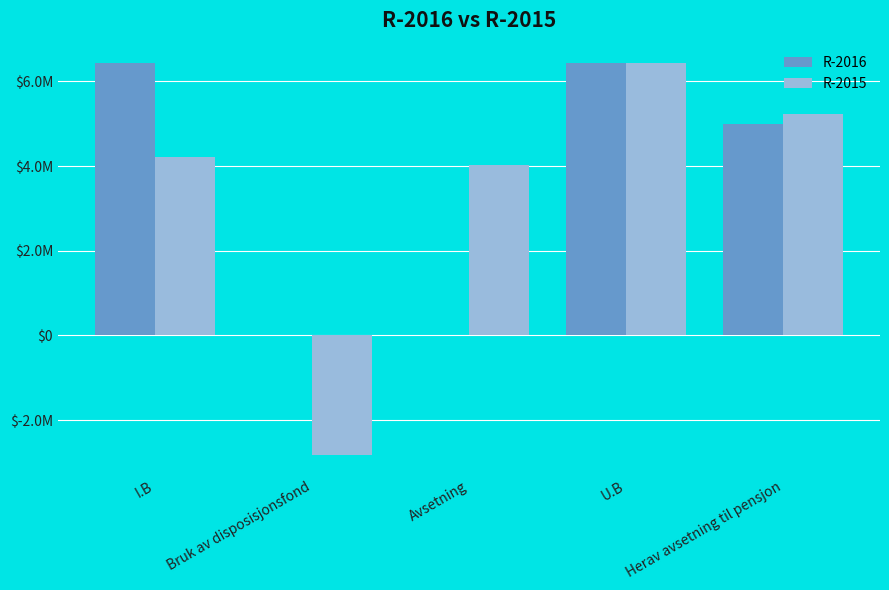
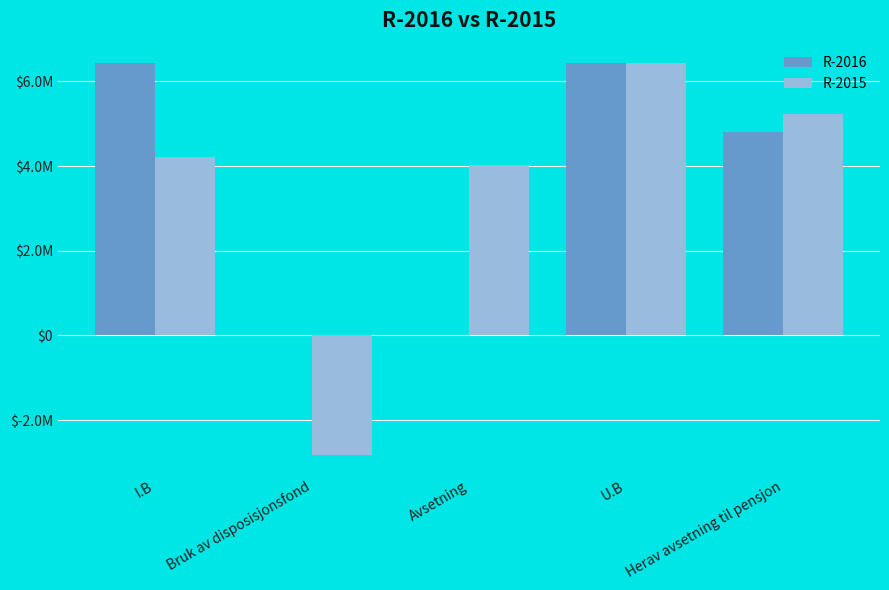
  {
    "R-2016": {
      "I.B": "$6400000",
      "Bruk av disposisjonsfond": "$0",
      "Avsetning": "$0",
      "U.B": "$6400000",
-     "Herav avsetning til pensjon": "$5000000"
+     "Herav avsetning til pensjon": "$4800000"
    },
    "R-2015": {
      "I.B": "$4200000",
      "Bruk av disposisjonsfond": "$-2800000",
      "Avsetning": "$4000000",
      "U.B": "$6400000",
      "Herav avsetning til pensjon": "$5200000"
    }
  }
